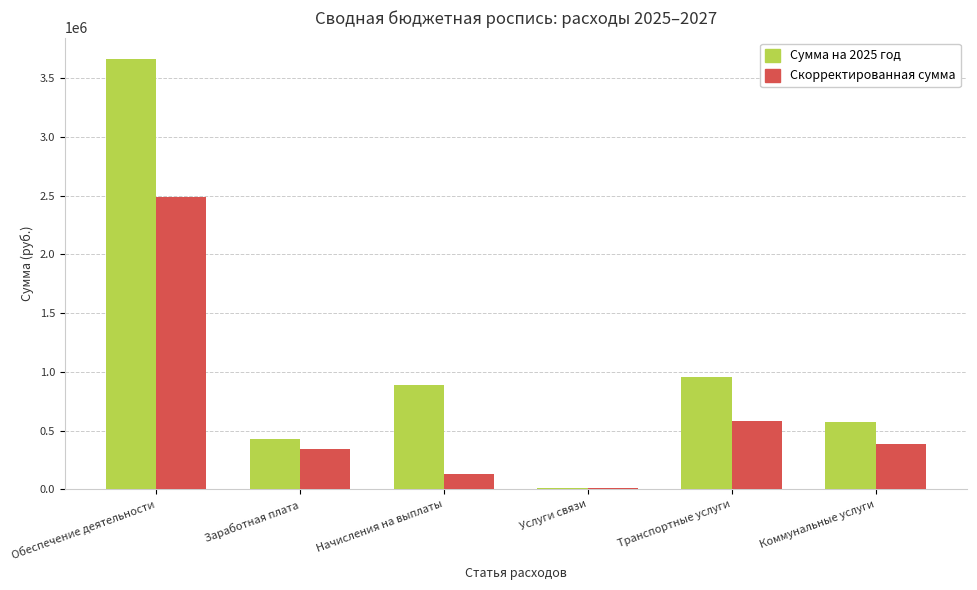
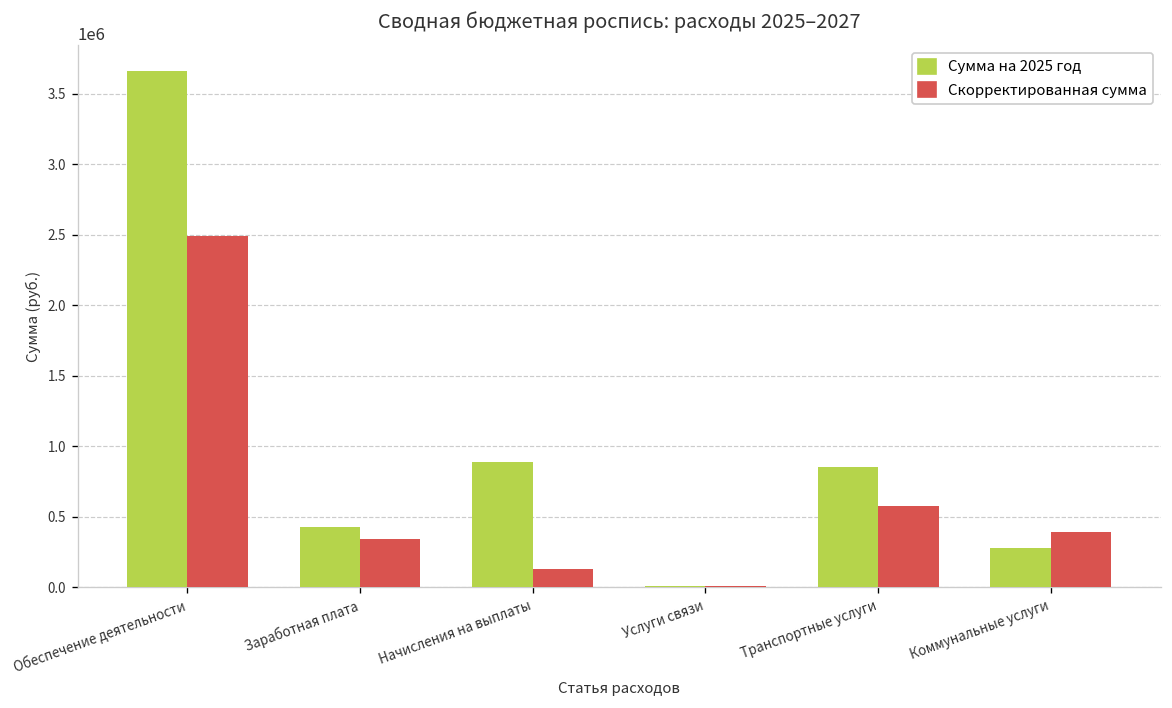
  {
    "Сумма на 2025 год": {
      "Обеспечение деятельности": 3660000,
      "Заработная плата": 430000,
      "Начисления на выплаты": 890000,
-     "Транспортные услуги": 950000,
-     "Коммунальные услуги": 570000
+     "Транспортные услуги": 850000,
+     "Коммунальные услуги": 280000
    },
    "Скорректированная сумма": {
      "Обеспечение деятельности": 2490000,
      "Заработная плата": 340000,
      "Начисления на выплаты": 130000,
      "Транспортные услуги": 580000,
      "Коммунальные услуги": 390000
    }
  }
